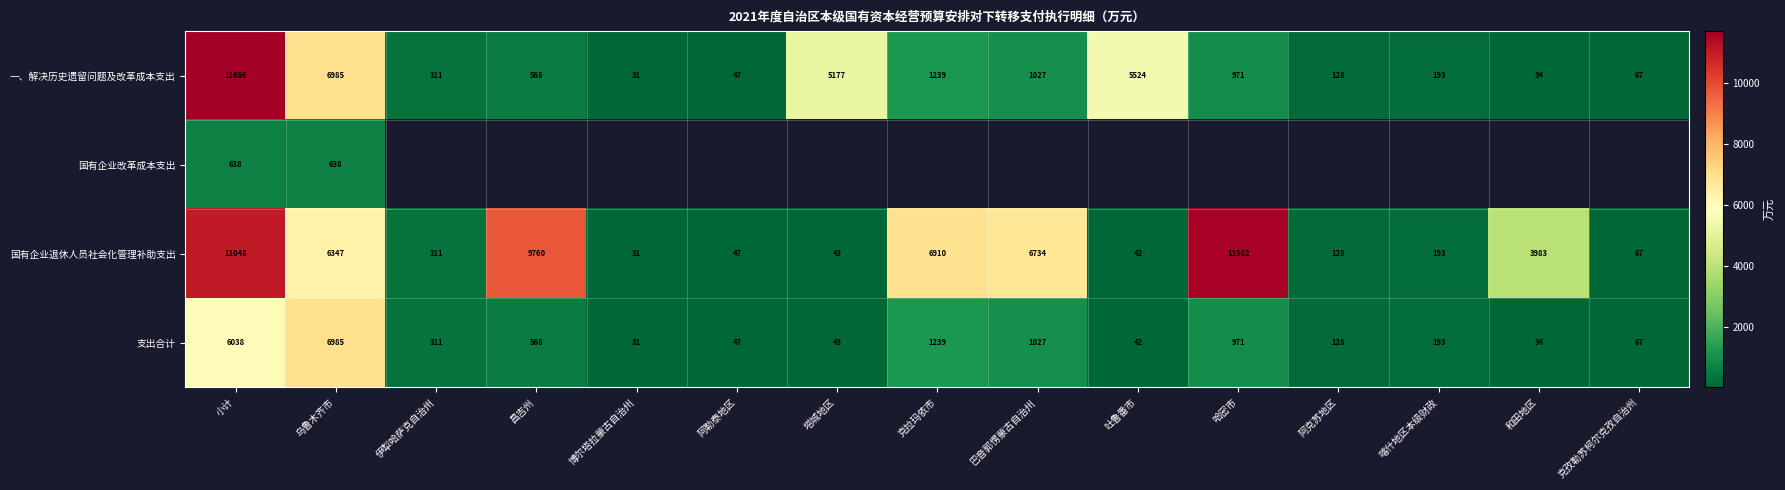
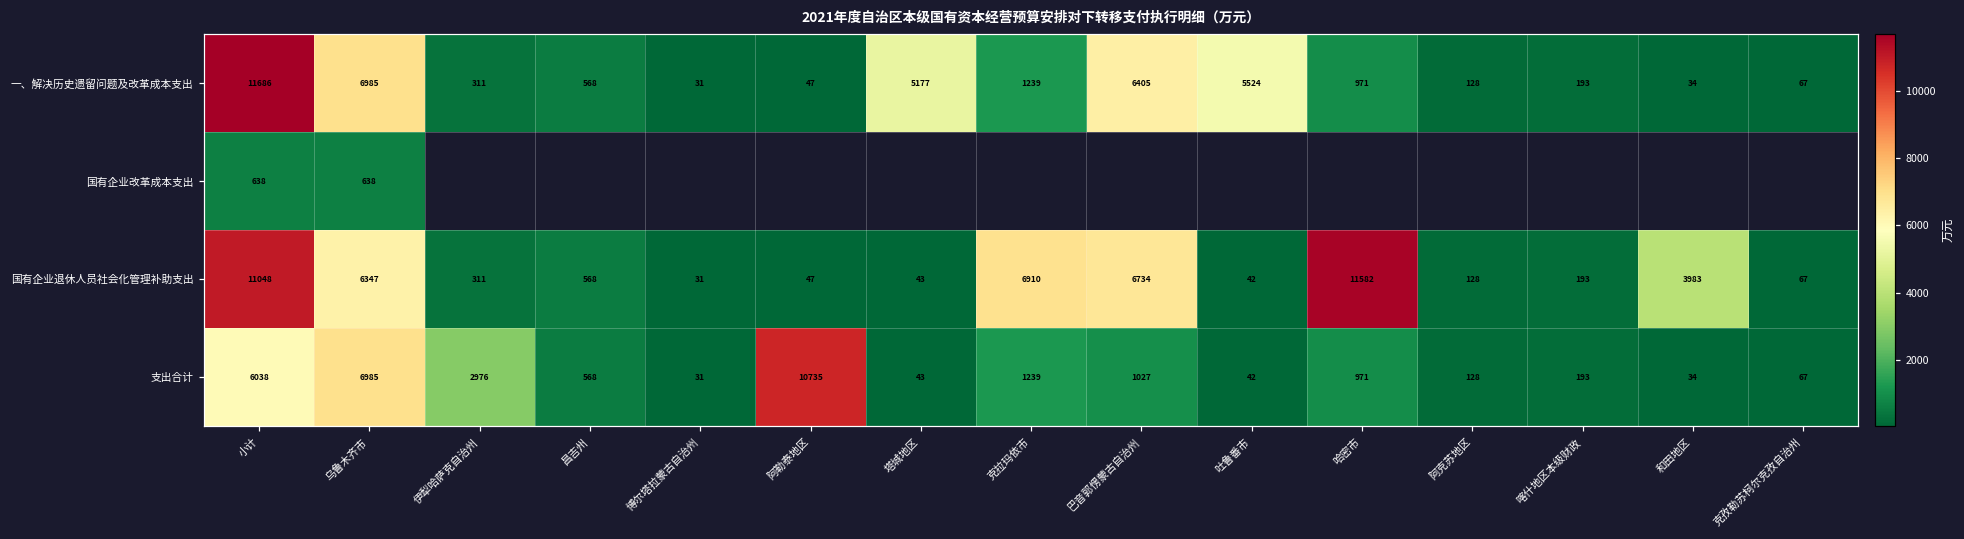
  {
    "一、解决历史遗留问题及改革成本支出": {
      "小计": 11686,
      "乌鲁木齐市": 6985,
      "伊犁哈萨克自治州": 311,
      "昌吉州": 568,
      "博尔塔拉蒙古自治州": 31,
      "阿勒泰地区": 47,
      "塔城地区": 5177,
      "克拉玛依市": 1239,
-     "巴音郭愣蒙古自治州": 1027,
+     "巴音郭愣蒙古自治州": 6405,
      "吐鲁番市": 5524,
      "哈密市": 971,
      "阿克苏地区": 128,
      "喀什地区本级财政": 193,
      "和田地区": 34,
      "克孜勒苏柯尔克孜自治州": 67
    },
    "国有企业改革成本支出": {
      "小计": 638,
      "乌鲁木齐市": 638
    },
    "国有企业退休人员社会化管理补助支出": {
      "小计": 11048,
      "乌鲁木齐市": 6347,
      "伊犁哈萨克自治州": 311,
-     "昌吉州": 9760,
+     "昌吉州": 568,
      "博尔塔拉蒙古自治州": 31,
      "阿勒泰地区": 47,
      "塔城地区": 43,
      "克拉玛依市": 6910,
      "巴音郭愣蒙古自治州": 6734,
      "吐鲁番市": 42,
      "哈密市": 11582,
      "阿克苏地区": 128,
      "喀什地区本级财政": 193,
      "和田地区": 3983,
      "克孜勒苏柯尔克孜自治州": 67
    },
    "支出合计": {
      "小计": 6038,
      "乌鲁木齐市": 6985,
-     "伊犁哈萨克自治州": 311,
+     "伊犁哈萨克自治州": 2976,
      "昌吉州": 568,
      "博尔塔拉蒙古自治州": 31,
-     "阿勒泰地区": 47,
+     "阿勒泰地区": 10735,
      "塔城地区": 43,
      "克拉玛依市": 1239,
      "巴音郭愣蒙古自治州": 1027,
      "吐鲁番市": 42,
      "哈密市": 971,
      "阿克苏地区": 128,
      "喀什地区本级财政": 193,
      "和田地区": 34,
      "克孜勒苏柯尔克孜自治州": 67
    }
  }
